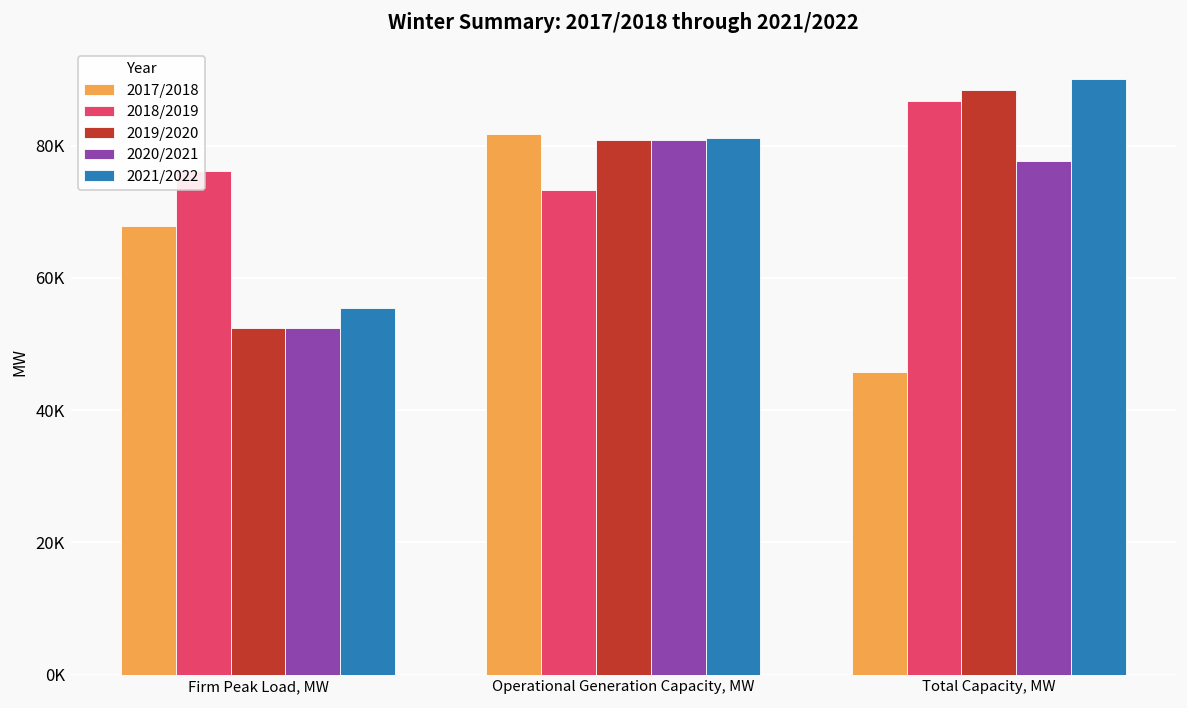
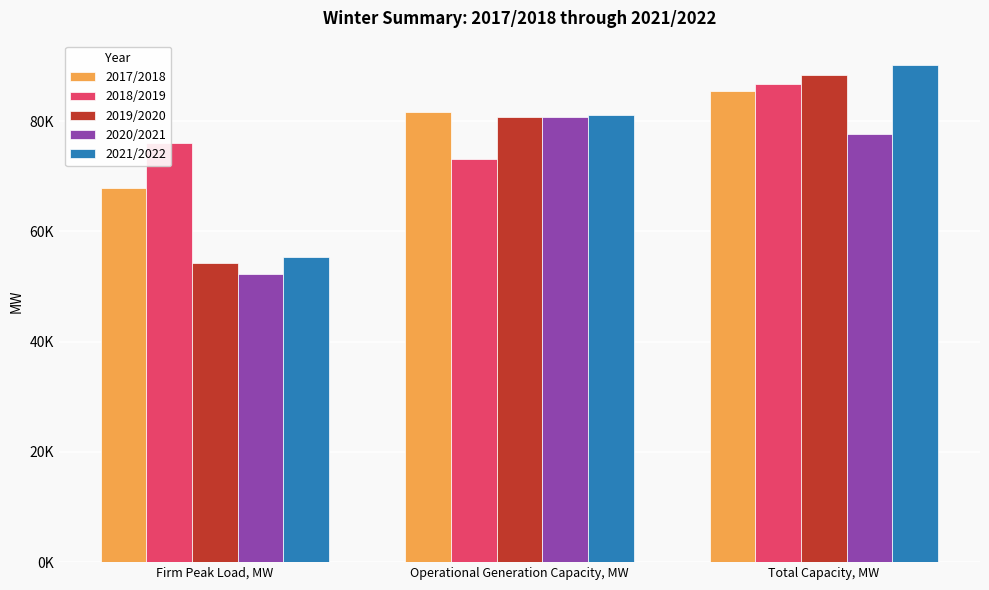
  {
    "2017/2018": {
      "Firm Peak Load, MW": 68000,
      "Operational Generation Capacity, MW": 82000,
-     "Total Capacity, MW": 46000
+     "Total Capacity, MW": 86000
    },
    "2018/2019": {
      "Operational Generation Capacity, MW": 73000,
      "Total Capacity, MW": 87000
    },
    "2019/2020": {
-     "Firm Peak Load, MW": 52000,
+     "Firm Peak Load, MW": 54000,
      "Operational Generation Capacity, MW": 81000,
      "Total Capacity, MW": 88000
    },
    "2020/2021": {
      "Firm Peak Load, MW": 52000,
      "Operational Generation Capacity, MW": 81000,
      "Total Capacity, MW": 78000
    },
    "2021/2022": {
      "Firm Peak Load, MW": 55000,
      "Operational Generation Capacity, MW": 81000,
      "Total Capacity, MW": 90000
    }
  }
